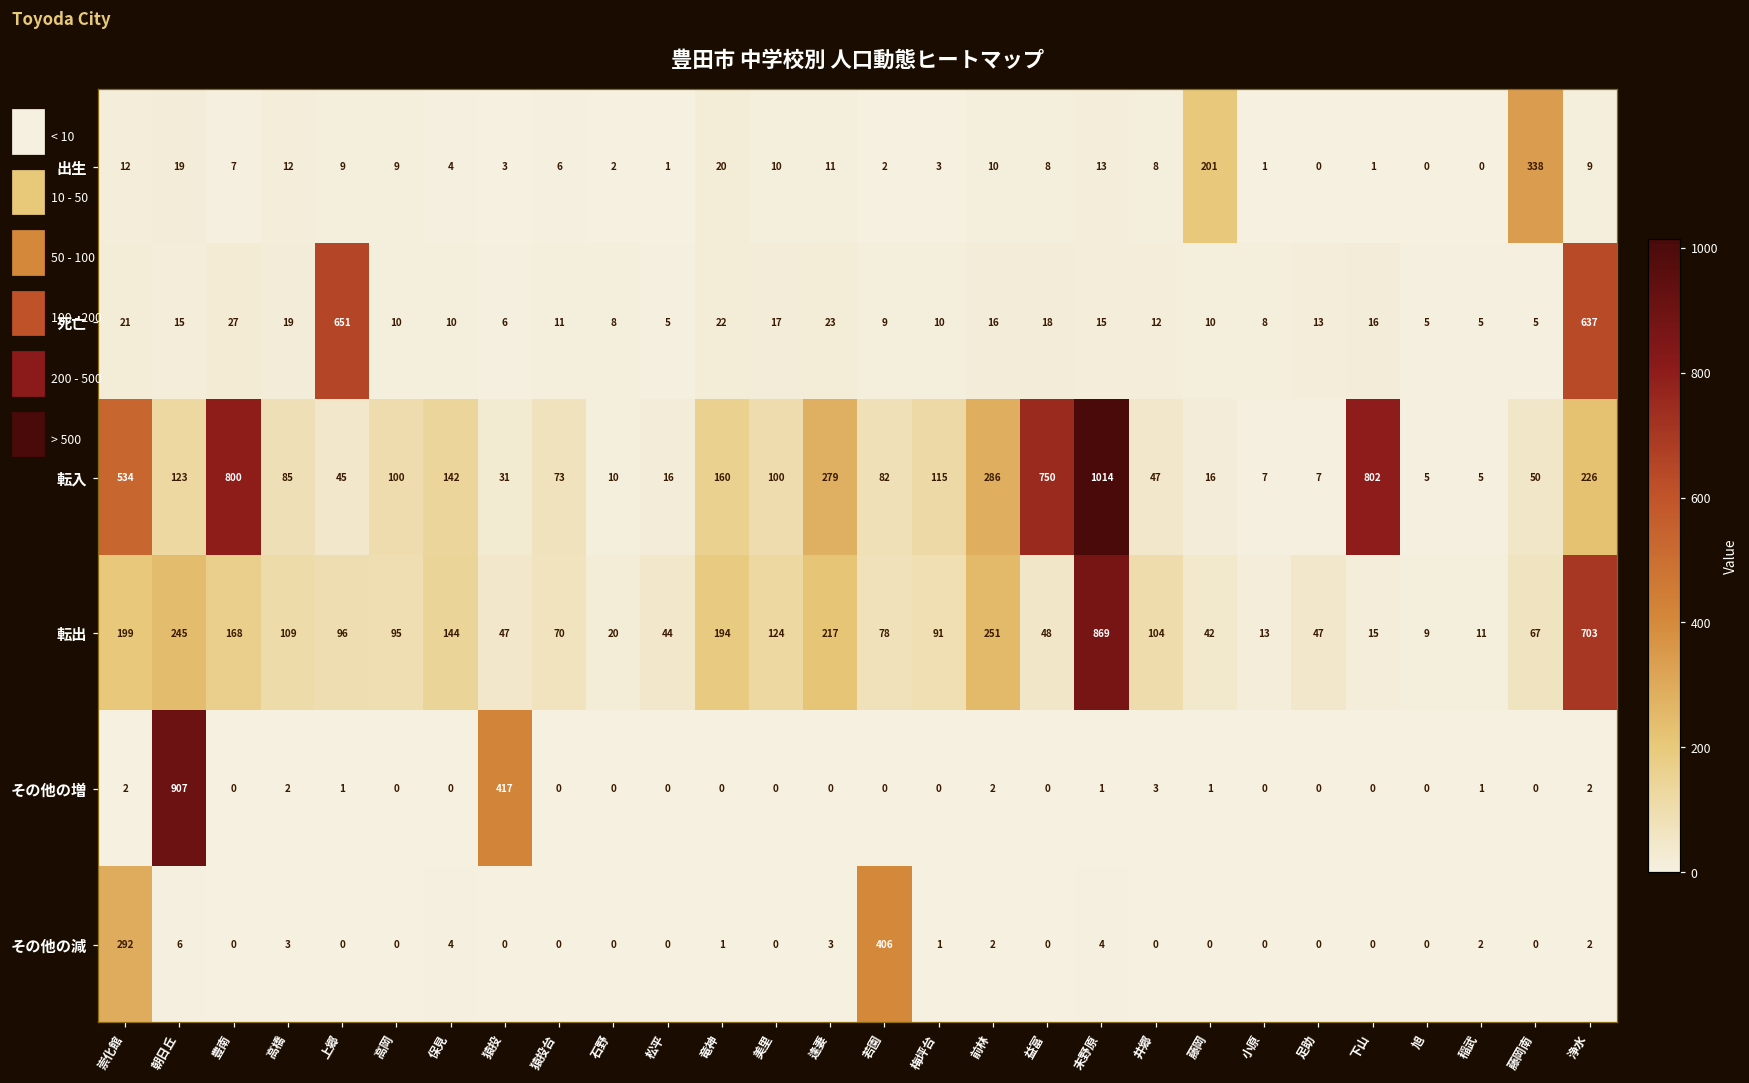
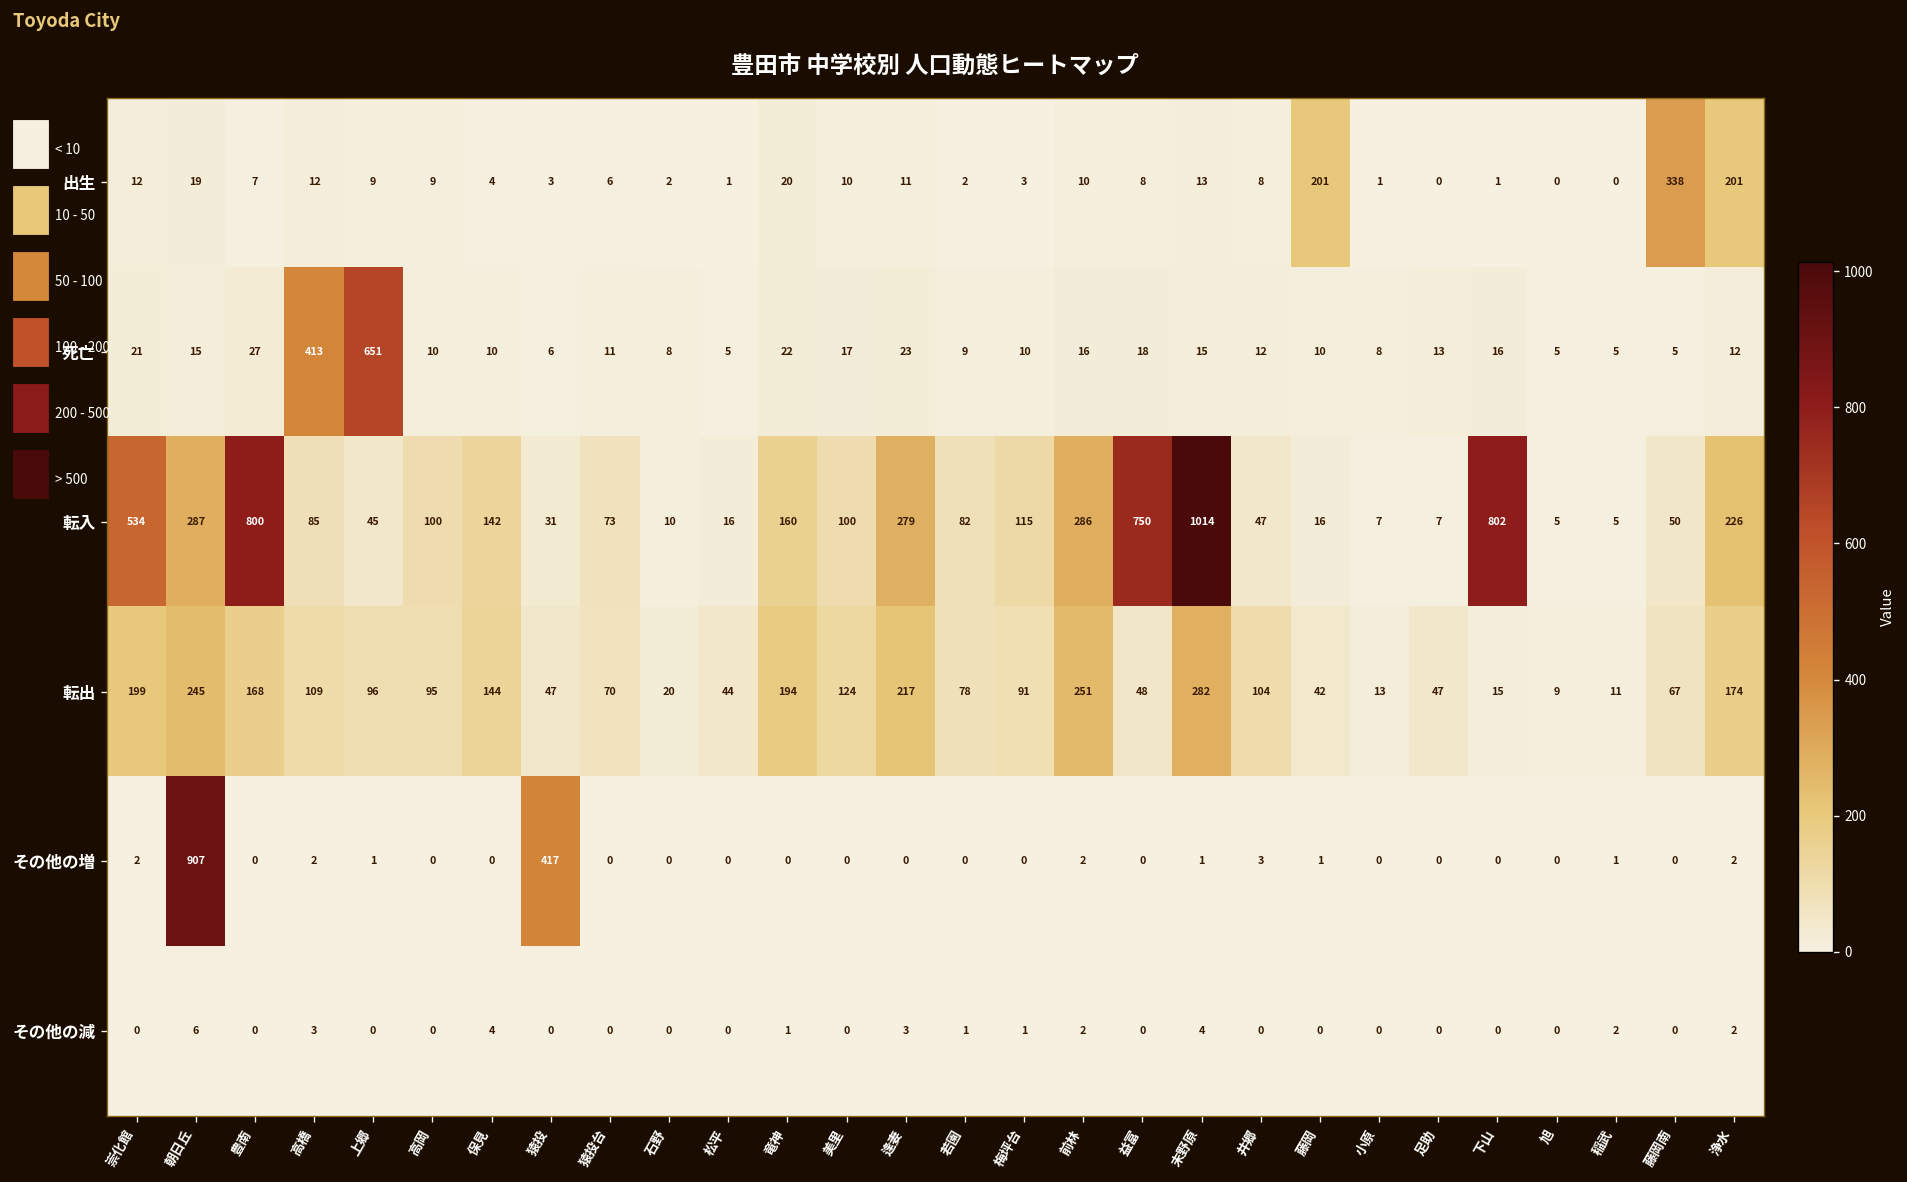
  {
    "出生": {
      "崇化館": 12,
      "朝日丘": 19,
      "豊南": 7,
      "高橋": 12,
      "上郷": 9,
      "高岡": 9,
      "保見": 4,
      "猿投": 3,
      "猿投台": 6,
      "石野": 2,
      "松平": 1,
      "竜神": 20,
      "美里": 10,
      "逢妻": 11,
      "若園": 2,
      "梅坪台": 3,
      "前林": 10,
      "益富": 8,
      "末野原": 13,
      "井郷": 8,
      "藤岡": 201,
      "小原": 1,
      "足助": 0,
      "下山": 1,
      "旭": 0,
      "稲武": 0,
      "藤岡南": 338,
-     "浄水": 9
+     "浄水": 201
    },
    "死亡": {
      "崇化館": 21,
      "朝日丘": 15,
      "豊南": 27,
-     "高橋": 19,
+     "高橋": 413,
      "上郷": 651,
      "高岡": 10,
      "保見": 10,
      "猿投": 6,
      "猿投台": 11,
      "石野": 8,
      "松平": 5,
      "竜神": 22,
      "美里": 17,
      "逢妻": 23,
      "若園": 9,
      "梅坪台": 10,
      "前林": 16,
      "益富": 18,
      "末野原": 15,
      "井郷": 12,
      "藤岡": 10,
      "小原": 8,
      "足助": 13,
      "下山": 16,
      "旭": 5,
      "稲武": 5,
      "藤岡南": 5,
-     "浄水": 637
+     "浄水": 12
    },
    "転入": {
      "崇化館": 534,
-     "朝日丘": 123,
+     "朝日丘": 287,
      "豊南": 800,
      "高橋": 85,
      "上郷": 45,
      "高岡": 100,
      "保見": 142,
      "猿投": 31,
      "猿投台": 73,
      "石野": 10,
      "松平": 16,
      "竜神": 160,
      "美里": 100,
      "逢妻": 279,
      "若園": 82,
      "梅坪台": 115,
      "前林": 286,
      "益富": 750,
      "末野原": 1014,
      "井郷": 47,
      "藤岡": 16,
      "小原": 7,
      "足助": 7,
      "下山": 802,
      "旭": 5,
      "稲武": 5,
      "藤岡南": 50,
      "浄水": 226
    },
    "転出": {
      "崇化館": 199,
      "朝日丘": 245,
      "豊南": 168,
      "高橋": 109,
      "上郷": 96,
      "高岡": 95,
      "保見": 144,
      "猿投": 47,
      "猿投台": 70,
      "石野": 20,
      "松平": 44,
      "竜神": 194,
      "美里": 124,
      "逢妻": 217,
      "若園": 78,
      "梅坪台": 91,
      "前林": 251,
      "益富": 48,
-     "末野原": 869,
+     "末野原": 282,
      "井郷": 104,
      "藤岡": 42,
      "小原": 13,
      "足助": 47,
      "下山": 15,
      "旭": 9,
      "稲武": 11,
      "藤岡南": 67,
-     "浄水": 703
+     "浄水": 174
    },
    "その他の増": {
      "崇化館": 2,
      "朝日丘": 907,
      "豊南": 0,
      "高橋": 2,
      "上郷": 1,
      "高岡": 0,
      "保見": 0,
      "猿投": 417,
      "猿投台": 0,
      "石野": 0,
      "松平": 0,
      "竜神": 0,
      "美里": 0,
      "逢妻": 0,
      "若園": 0,
      "梅坪台": 0,
      "前林": 2,
      "益富": 0,
      "末野原": 1,
      "井郷": 3,
      "藤岡": 1,
      "小原": 0,
      "足助": 0,
      "下山": 0,
      "旭": 0,
      "稲武": 1,
      "藤岡南": 0,
      "浄水": 2
    },
    "その他の減": {
-     "崇化館": 292,
+     "崇化館": 0,
      "朝日丘": 6,
      "豊南": 0,
      "高橋": 3,
      "上郷": 0,
      "高岡": 0,
      "保見": 4,
      "猿投": 0,
      "猿投台": 0,
      "石野": 0,
      "松平": 0,
      "竜神": 1,
      "美里": 0,
      "逢妻": 3,
-     "若園": 406,
+     "若園": 1,
      "梅坪台": 1,
      "前林": 2,
      "益富": 0,
      "末野原": 4,
      "井郷": 0,
      "藤岡": 0,
      "小原": 0,
      "足助": 0,
      "下山": 0,
      "旭": 0,
      "稲武": 2,
      "藤岡南": 0,
      "浄水": 2
    }
  }
